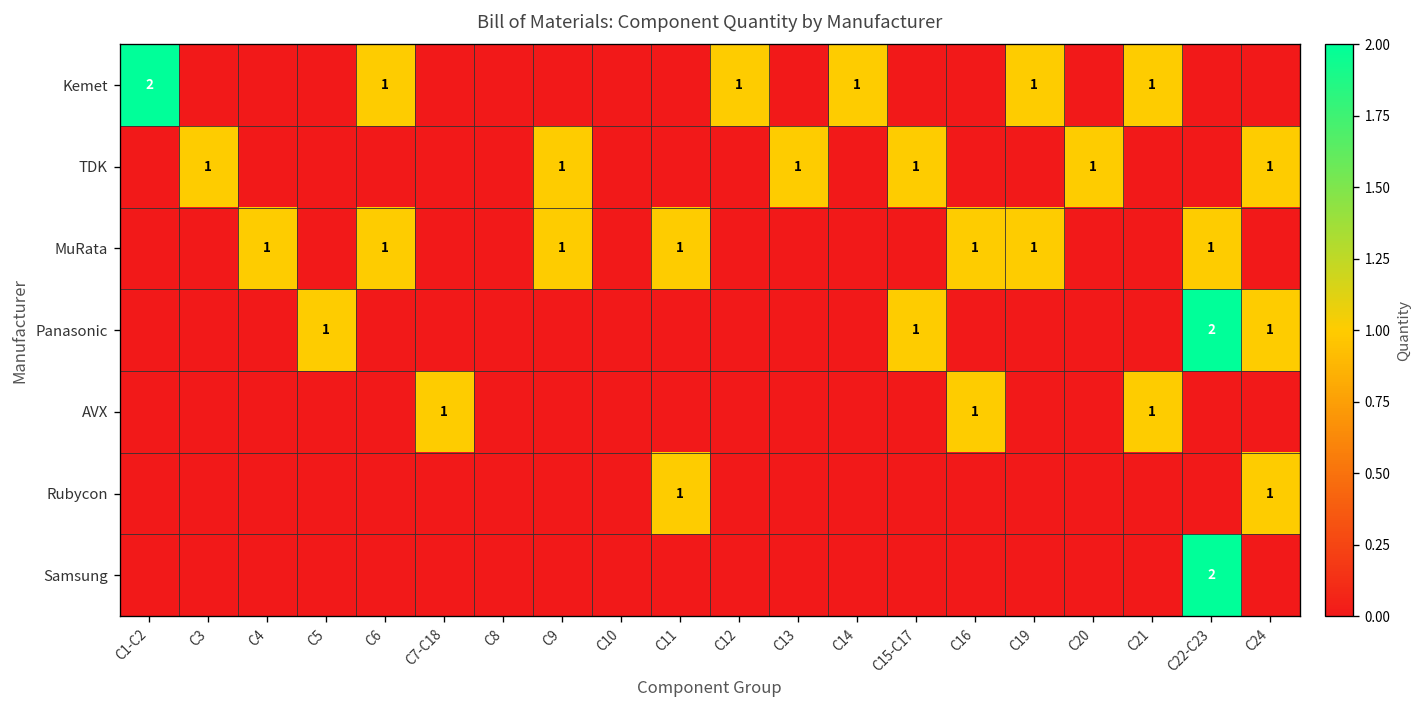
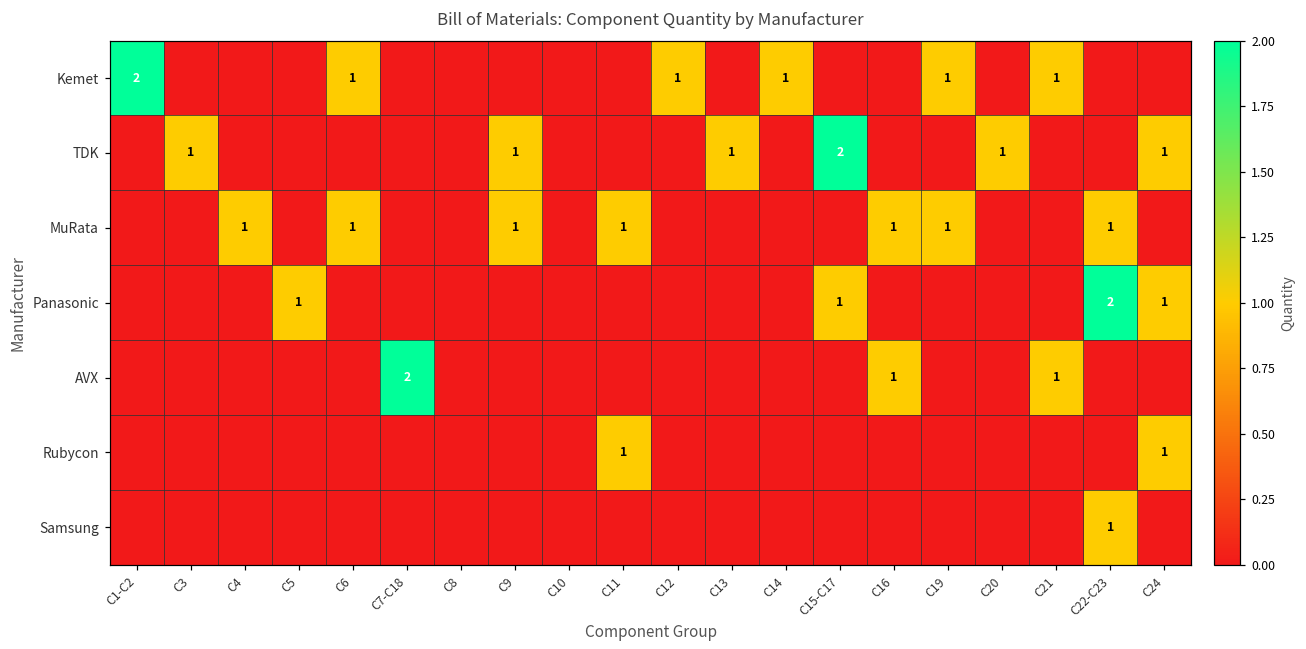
  {
    "Kemet": {
      "C1-C2": 2,
      "C6": 1,
      "C12": 1,
      "C14": 1,
      "C19": 1,
      "C21": 1
    },
    "TDK": {
      "C3": 1,
      "C9": 1,
      "C13": 1,
-     "C15-C17": 1,
+     "C15-C17": 2,
      "C20": 1,
      "C24": 1
    },
    "MuRata": {
      "C4": 1,
      "C6": 1,
      "C9": 1,
      "C11": 1,
      "C16": 1,
      "C19": 1,
      "C22-C23": 1
    },
    "Panasonic": {
      "C5": 1,
      "C15-C17": 1,
      "C22-C23": 2,
      "C24": 1
    },
    "AVX": {
-     "C7-C18": 1,
+     "C7-C18": 2,
      "C16": 1,
      "C21": 1
    },
    "Rubycon": {
      "C11": 1,
      "C24": 1
    },
    "Samsung": {
-     "C22-C23": 2
+     "C22-C23": 1
    }
  }
